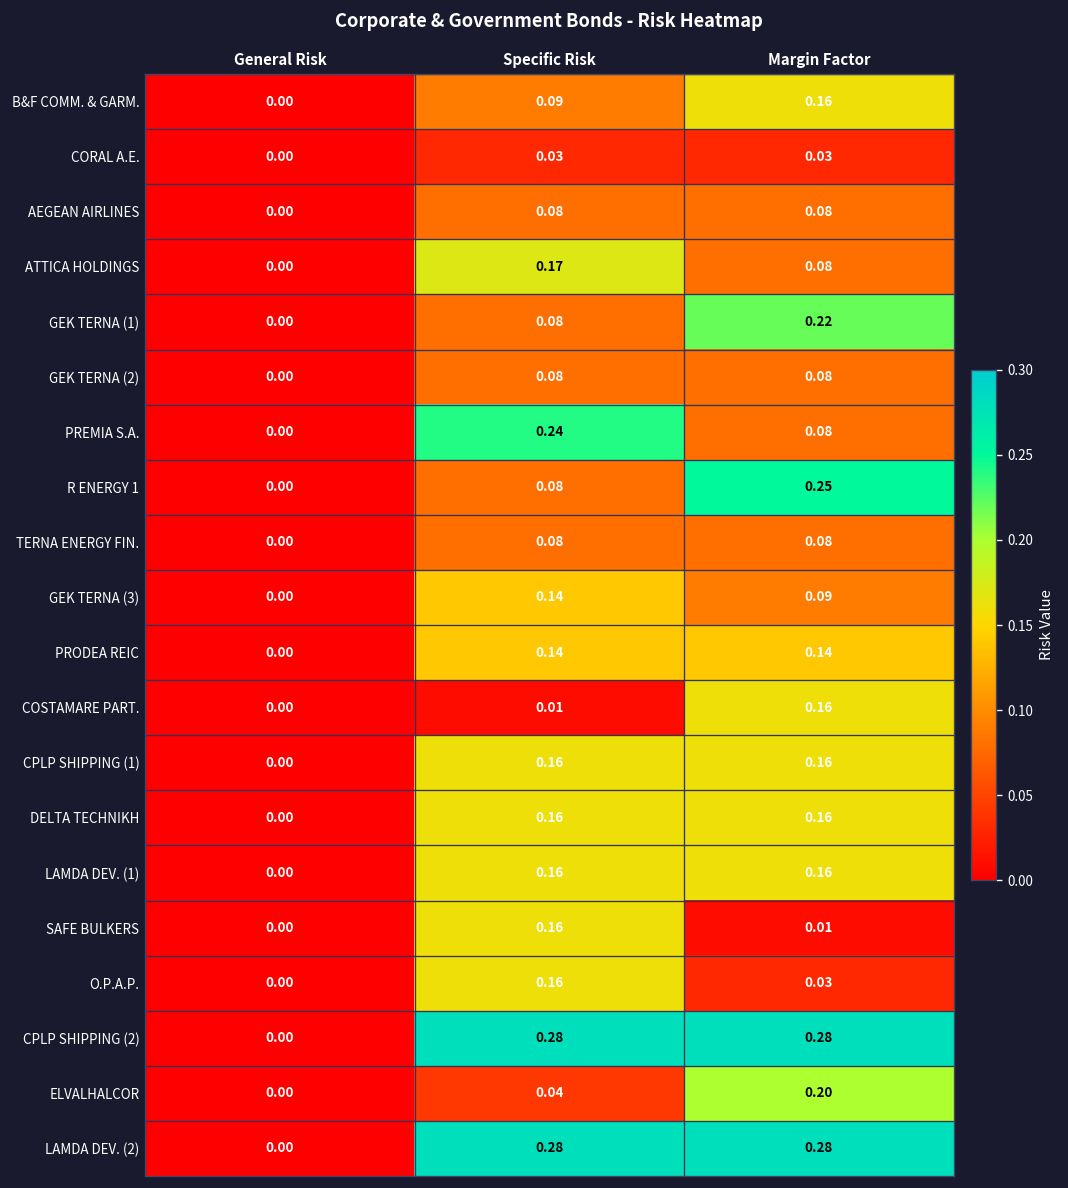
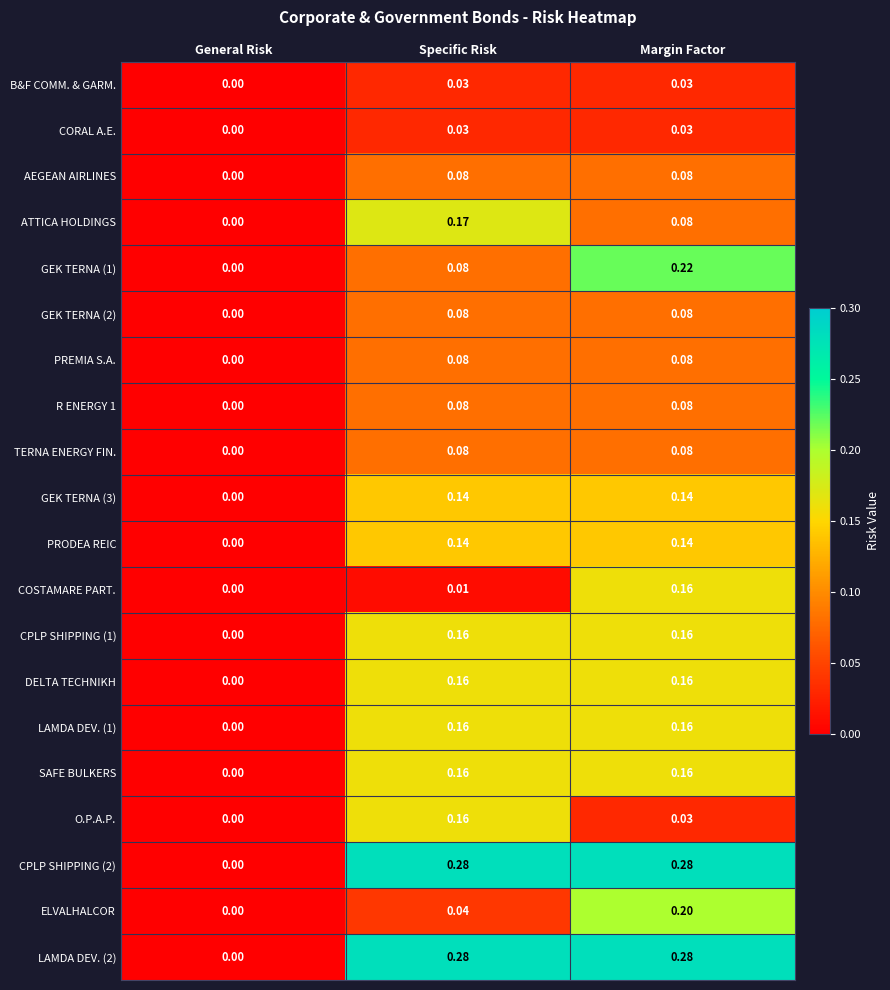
  {
    "B&F COMM. & GARM.": {
      "General Risk": 0.00,
-     "Specific Risk": 0.09,
-     "Margin Factor": 0.16
+     "Specific Risk": 0.03,
+     "Margin Factor": 0.03
    },
    "CORAL A.E.": {
      "General Risk": 0.00,
      "Specific Risk": 0.03,
      "Margin Factor": 0.03
    },
    "AEGEAN AIRLINES": {
      "General Risk": 0.00,
      "Specific Risk": 0.08,
      "Margin Factor": 0.08
    },
    "ATTICA HOLDINGS": {
      "General Risk": 0.00,
      "Specific Risk": 0.17,
      "Margin Factor": 0.08
    },
    "GEK TERNA (1)": {
      "General Risk": 0.00,
      "Specific Risk": 0.08,
      "Margin Factor": 0.22
    },
    "GEK TERNA (2)": {
      "General Risk": 0.00,
      "Specific Risk": 0.08,
      "Margin Factor": 0.08
    },
    "PREMIA S.A.": {
      "General Risk": 0.00,
-     "Specific Risk": 0.24,
+     "Specific Risk": 0.08,
      "Margin Factor": 0.08
    },
    "R ENERGY 1": {
      "General Risk": 0.00,
      "Specific Risk": 0.08,
-     "Margin Factor": 0.25
+     "Margin Factor": 0.08
    },
    "TERNA ENERGY FIN.": {
      "General Risk": 0.00,
      "Specific Risk": 0.08,
      "Margin Factor": 0.08
    },
    "GEK TERNA (3)": {
      "General Risk": 0.00,
      "Specific Risk": 0.14,
-     "Margin Factor": 0.09
+     "Margin Factor": 0.14
    },
    "PRODEA REIC": {
      "General Risk": 0.00,
      "Specific Risk": 0.14,
      "Margin Factor": 0.14
    },
    "COSTAMARE PART.": {
      "General Risk": 0.00,
      "Specific Risk": 0.01,
      "Margin Factor": 0.16
    },
    "CPLP SHIPPING (1)": {
      "General Risk": 0.00,
      "Specific Risk": 0.16,
      "Margin Factor": 0.16
    },
    "DELTA TECHNIKH": {
      "General Risk": 0.00,
      "Specific Risk": 0.16,
      "Margin Factor": 0.16
    },
    "LAMDA DEV. (1)": {
      "General Risk": 0.00,
      "Specific Risk": 0.16,
      "Margin Factor": 0.16
    },
    "SAFE BULKERS": {
      "General Risk": 0.00,
      "Specific Risk": 0.16,
-     "Margin Factor": 0.01
+     "Margin Factor": 0.16
    },
    "O.P.A.P.": {
      "General Risk": 0.00,
      "Specific Risk": 0.16,
      "Margin Factor": 0.03
    },
    "CPLP SHIPPING (2)": {
      "General Risk": 0.00,
      "Specific Risk": 0.28,
      "Margin Factor": 0.28
    },
    "ELVALHALCOR": {
      "General Risk": 0.00,
      "Specific Risk": 0.04,
      "Margin Factor": 0.20
    },
    "LAMDA DEV. (2)": {
      "General Risk": 0.00,
      "Specific Risk": 0.28,
      "Margin Factor": 0.28
    }
  }
